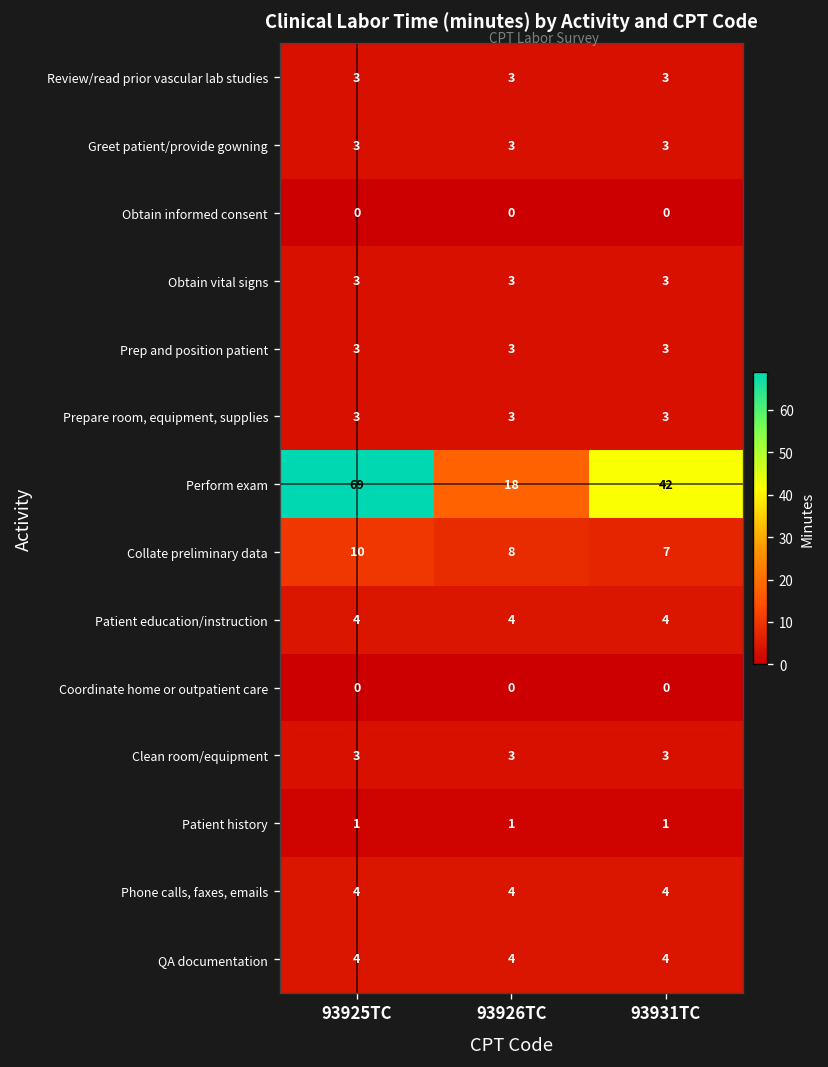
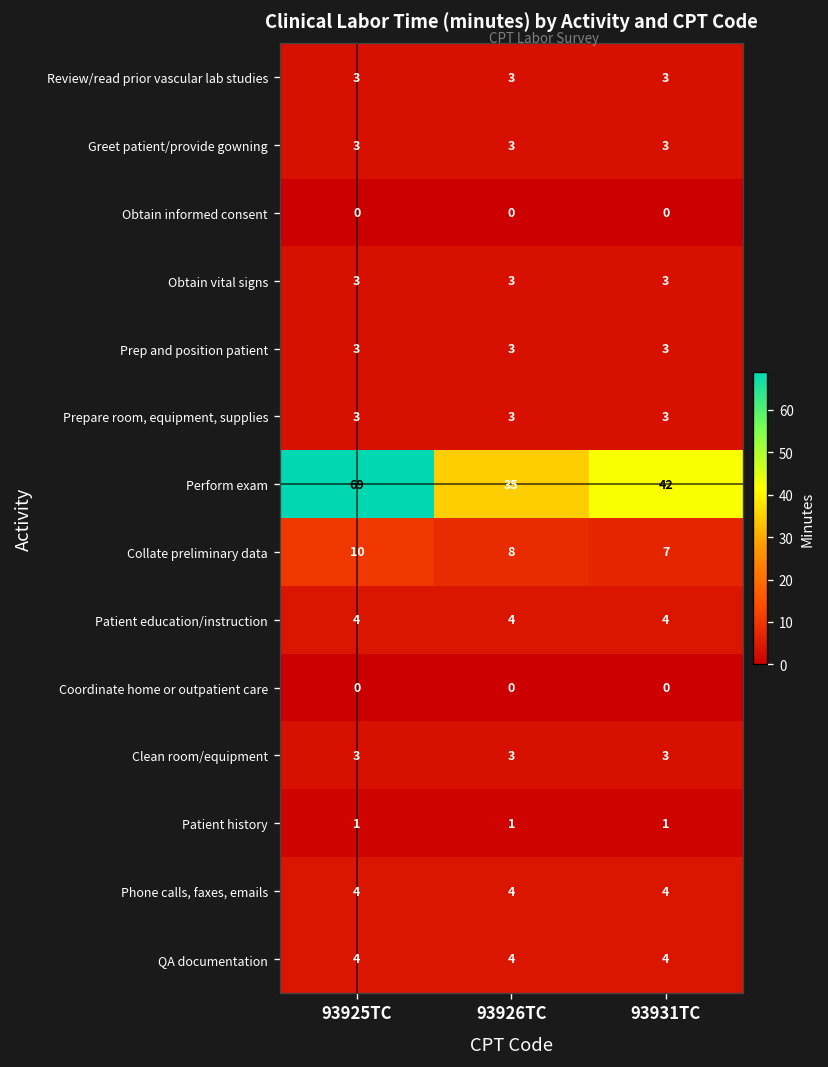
  {
    "Review/read prior vascular lab studies": {
      "93925TC": 3,
      "93926TC": 3,
      "93931TC": 3
    },
    "Greet patient/provide gowning": {
      "93925TC": 3,
      "93926TC": 3,
      "93931TC": 3
    },
    "Obtain informed consent": {
      "93925TC": 0,
      "93926TC": 0,
      "93931TC": 0
    },
    "Obtain vital signs": {
      "93925TC": 3,
      "93926TC": 3,
      "93931TC": 3
    },
    "Prep and position patient": {
      "93925TC": 3,
      "93926TC": 3,
      "93931TC": 3
    },
    "Prepare room, equipment, supplies": {
      "93925TC": 3,
      "93926TC": 3,
      "93931TC": 3
    },
    "Perform exam": {
      "93925TC": 69,
-     "93926TC": 18,
+     "93926TC": 35,
      "93931TC": 42
    },
    "Collate preliminary data": {
      "93925TC": 10,
      "93926TC": 8,
      "93931TC": 7
    },
    "Patient education/instruction": {
      "93925TC": 4,
      "93926TC": 4,
      "93931TC": 4
    },
    "Coordinate home or outpatient care": {
      "93925TC": 0,
      "93926TC": 0,
      "93931TC": 0
    },
    "Clean room/equipment": {
      "93925TC": 3,
      "93926TC": 3,
      "93931TC": 3
    },
    "Patient history": {
      "93925TC": 1,
      "93926TC": 1,
      "93931TC": 1
    },
    "Phone calls, faxes, emails": {
      "93925TC": 4,
      "93926TC": 4,
      "93931TC": 4
    },
    "QA documentation": {
      "93925TC": 4,
      "93926TC": 4,
      "93931TC": 4
    }
  }
